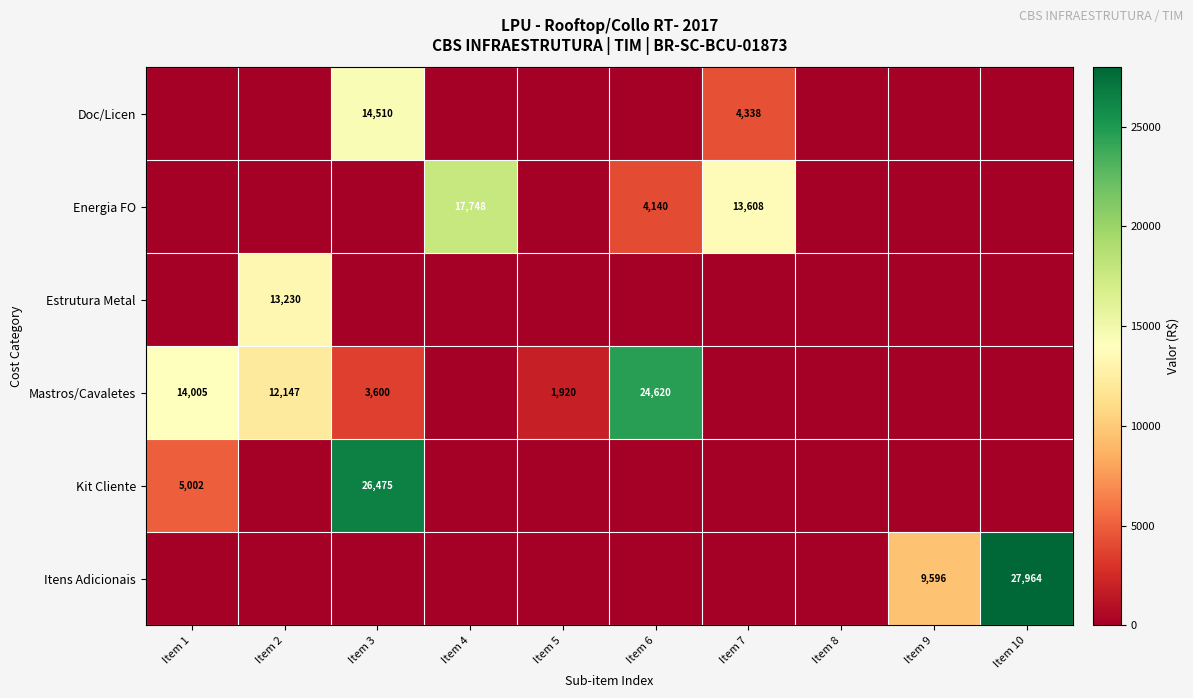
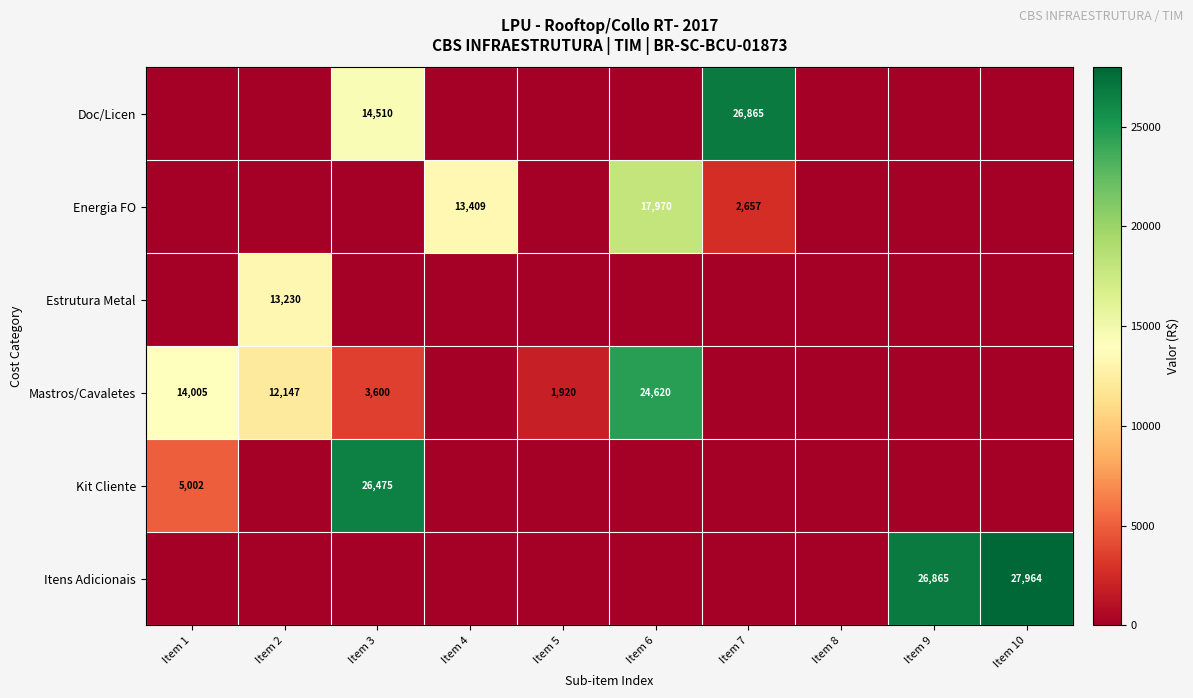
  {
    "Doc/Licen": {
      "Item 3": "14,510",
-     "Item 7": "4,338"
+     "Item 7": "26,865"
    },
    "Energia FO": {
-     "Item 4": "17,748",
-     "Item 6": "4,140",
-     "Item 7": "13,608"
+     "Item 4": "13,409",
+     "Item 6": "17,970",
+     "Item 7": "2,657"
    },
    "Estrutura Metal": {
      "Item 2": "13,230"
    },
    "Mastros/Cavaletes": {
      "Item 1": "14,005",
      "Item 2": "12,147",
      "Item 3": "3,600",
      "Item 5": "1,920",
      "Item 6": "24,620"
    },
    "Kit Cliente": {
      "Item 1": "5,002",
      "Item 3": "26,475"
    },
    "Itens Adicionais": {
-     "Item 9": "9,596",
+     "Item 9": "26,865",
      "Item 10": "27,964"
    }
  }
